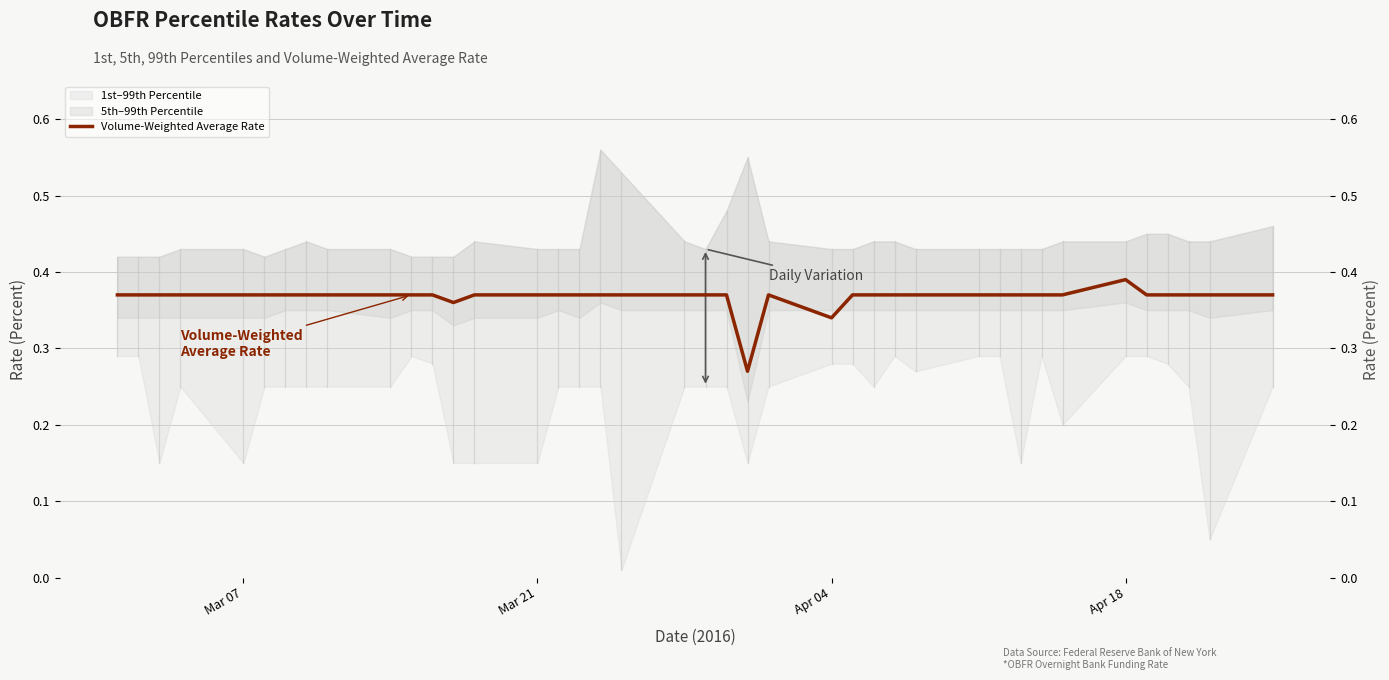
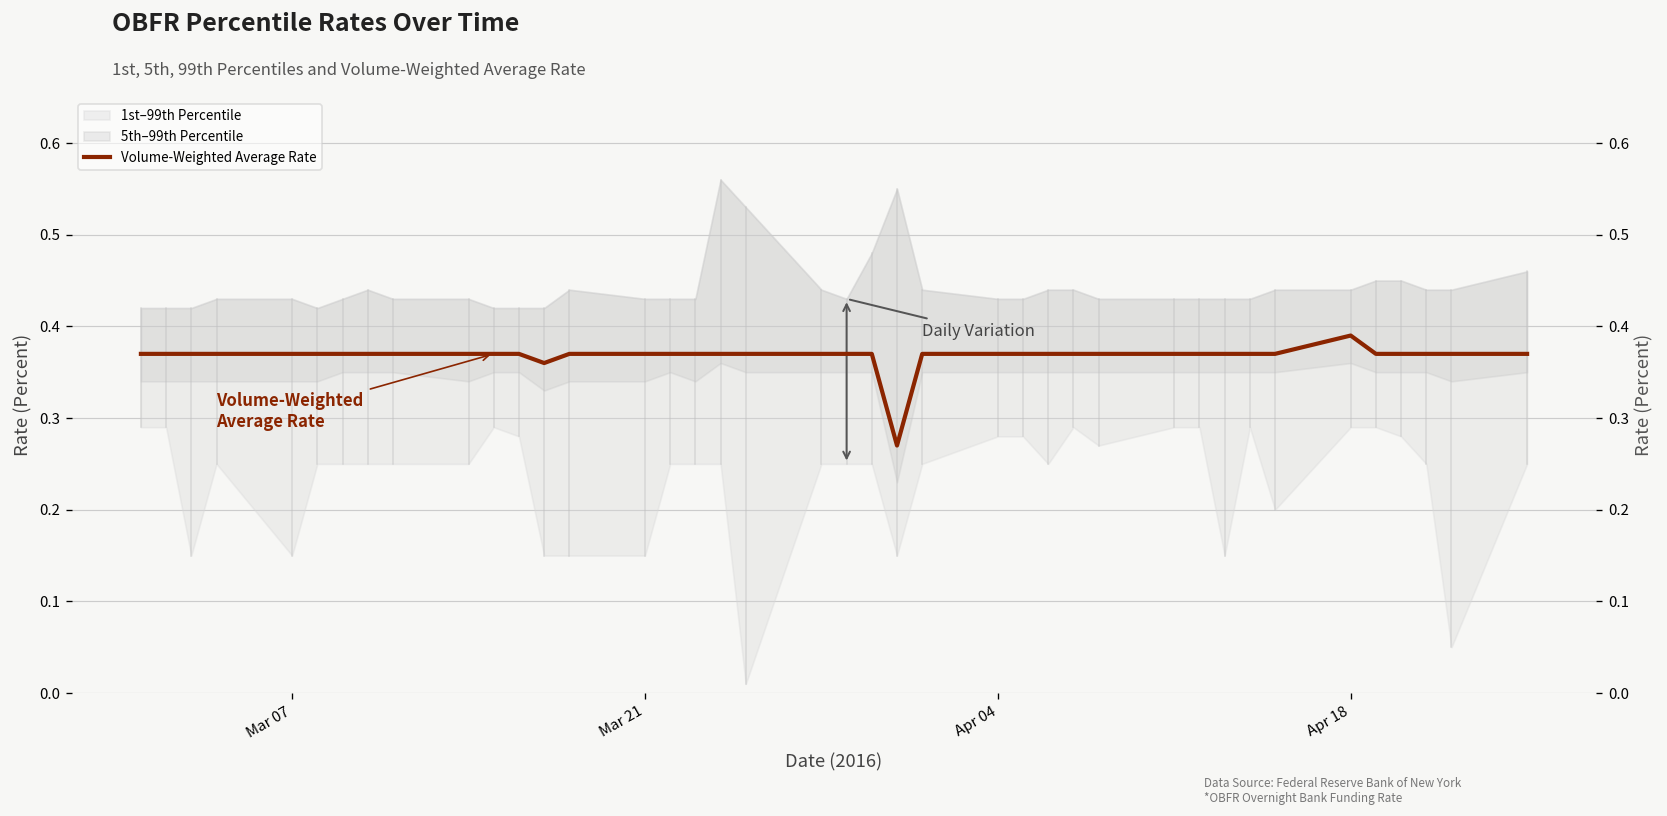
  {
    "Volume-Weighted Average Rate": {
      "Mar 07": 0.37,
      "Mar 21": 0.37,
-     "Apr 04": 0.34,
+     "Apr 04": 0.37,
      "Apr 18": 0.39
    }
  }
